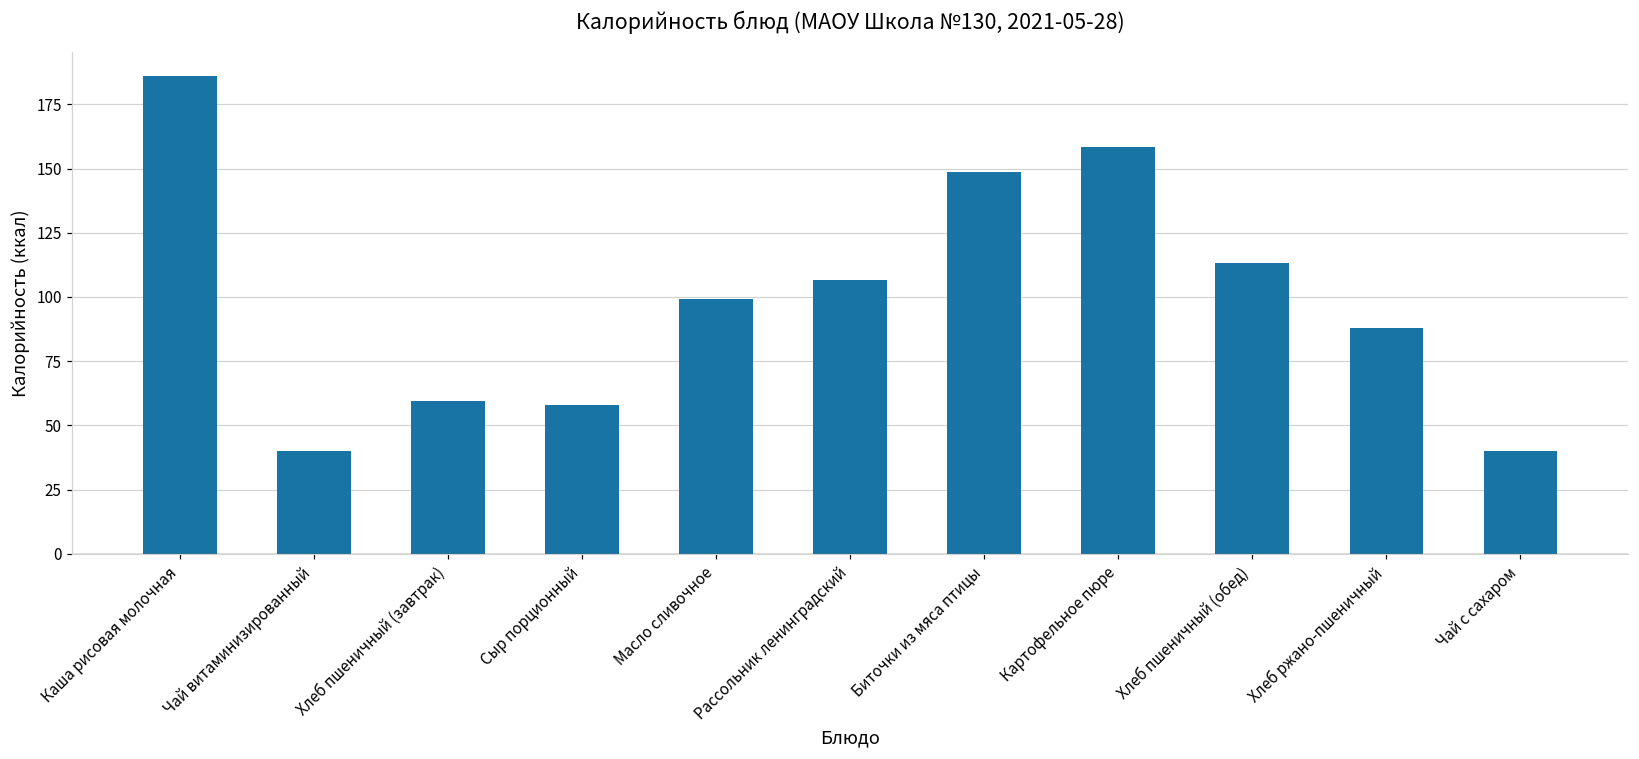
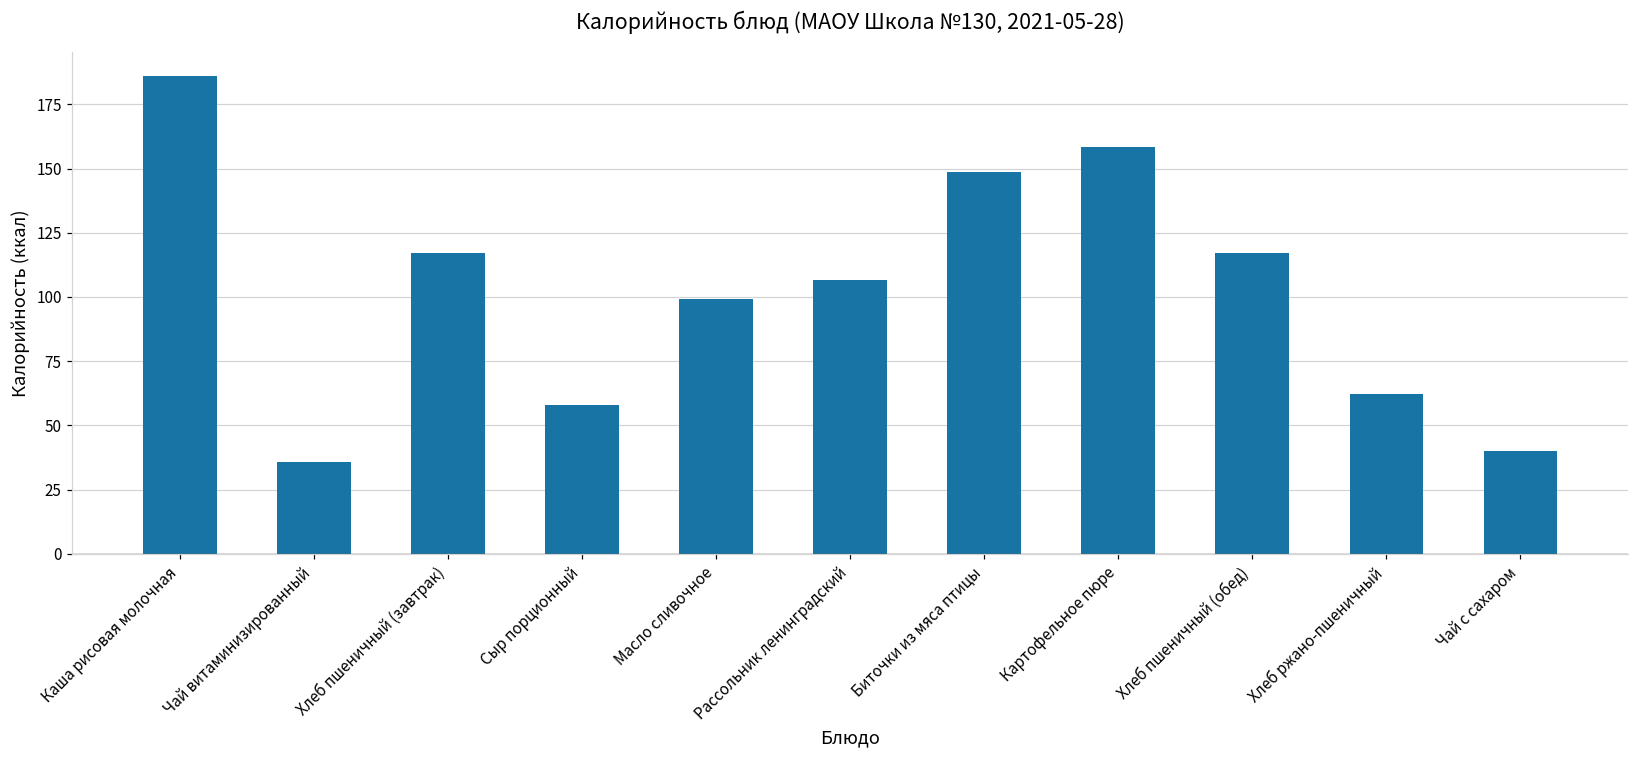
  {
    "Каша рисовая молочная": 186,
-   "Чай витаминизированный": 40,
-   "Хлеб пшеничный (завтрак)": 60,
+   "Чай витаминизированный": 36,
+   "Хлеб пшеничный (завтрак)": 117,
    "Сыр порционный": 58,
    "Масло сливочное": 99,
    "Рассольник ленинградский": 107,
    "Биточки из мяса птицы": 149,
    "Картофельное пюре": 158,
-   "Хлеб пшеничный (обед)": 113,
-   "Хлеб ржано-пшеничный": 88,
+   "Хлеб пшеничный (обед)": 117,
+   "Хлеб ржано-пшеничный": 62,
    "Чай с сахаром": 40
  }
